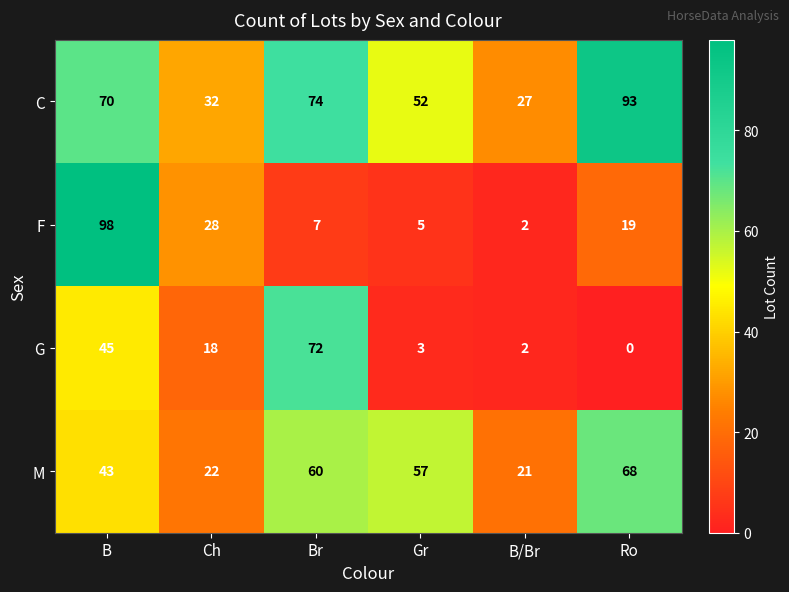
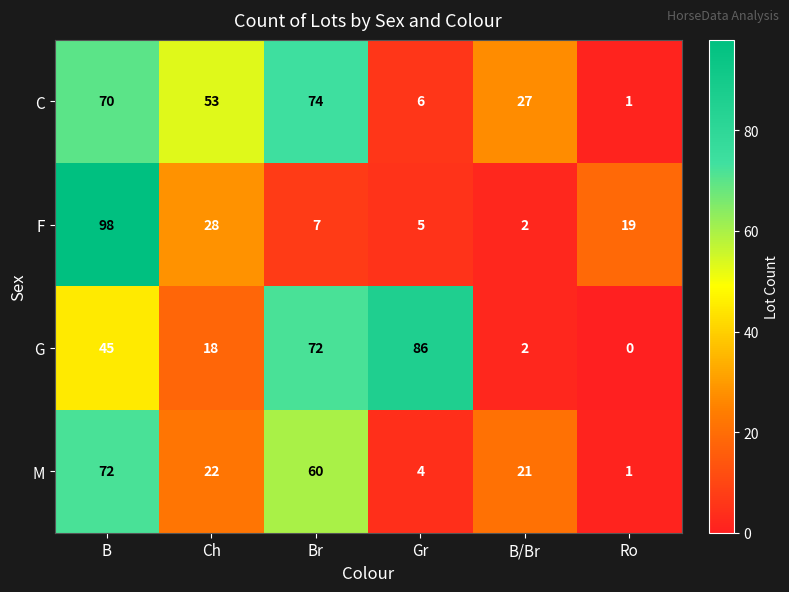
  {
    "C": {
      "B": 70,
-     "Ch": 32,
+     "Ch": 53,
      "Br": 74,
-     "Gr": 52,
+     "Gr": 6,
      "B/Br": 27,
-     "Ro": 93
+     "Ro": 1
    },
    "F": {
      "B": 98,
      "Ch": 28,
      "Br": 7,
      "Gr": 5,
      "B/Br": 2,
      "Ro": 19
    },
    "G": {
      "B": 45,
      "Ch": 18,
      "Br": 72,
-     "Gr": 3,
+     "Gr": 86,
      "B/Br": 2,
      "Ro": 0
    },
    "M": {
-     "B": 43,
+     "B": 72,
      "Ch": 22,
      "Br": 60,
-     "Gr": 57,
+     "Gr": 4,
      "B/Br": 21,
-     "Ro": 68
+     "Ro": 1
    }
  }
